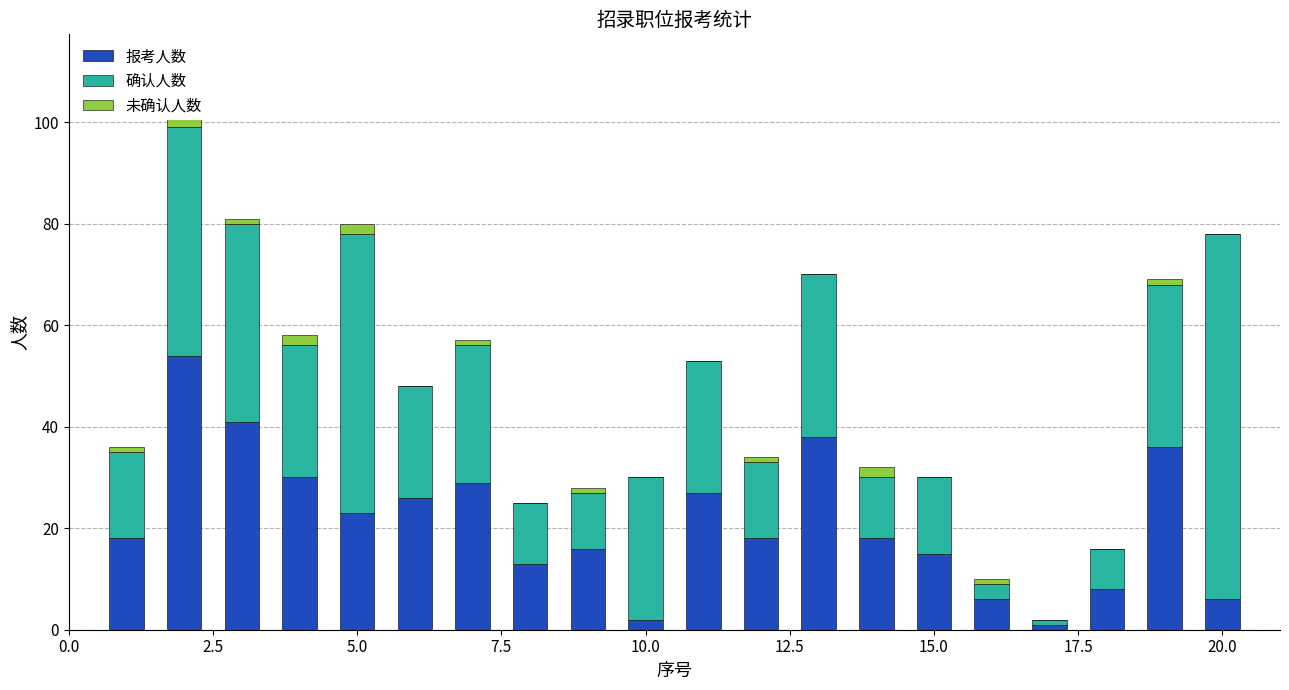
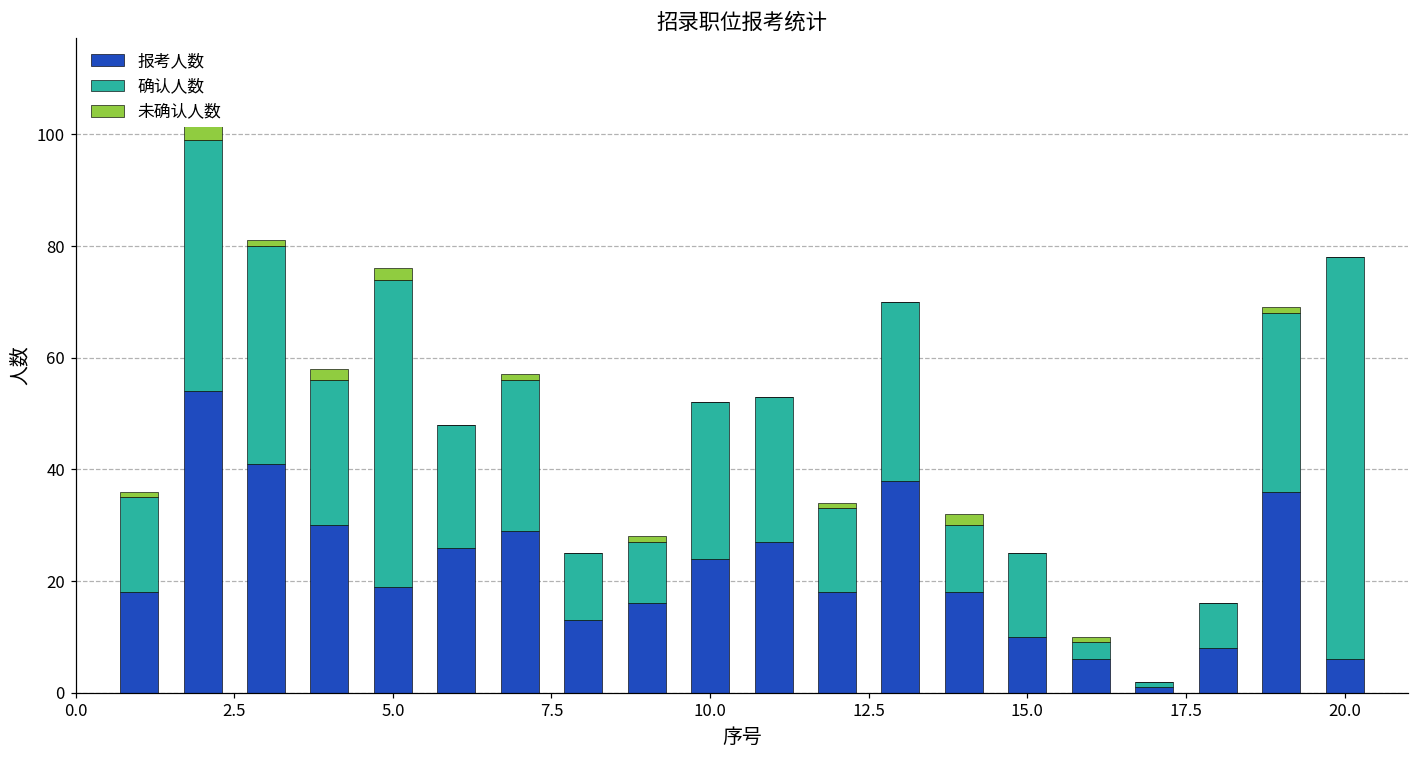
  {
    "报考人数": {
-     "5.0": 23,
-     "10.0": 2,
-     "15.0": 15,
+     "5.0": 19,
+     "10.0": 24,
+     "15.0": 10,
      "20.0": 6
    },
    "确认人数": {
      "5.0": 55,
      "10.0": 28,
      "15.0": 15,
      "20.0": 72
    },
    "未确认人数": {
      "5.0": 2,
      "10.0": 0,
      "15.0": 0,
      "20.0": 0
    }
  }
